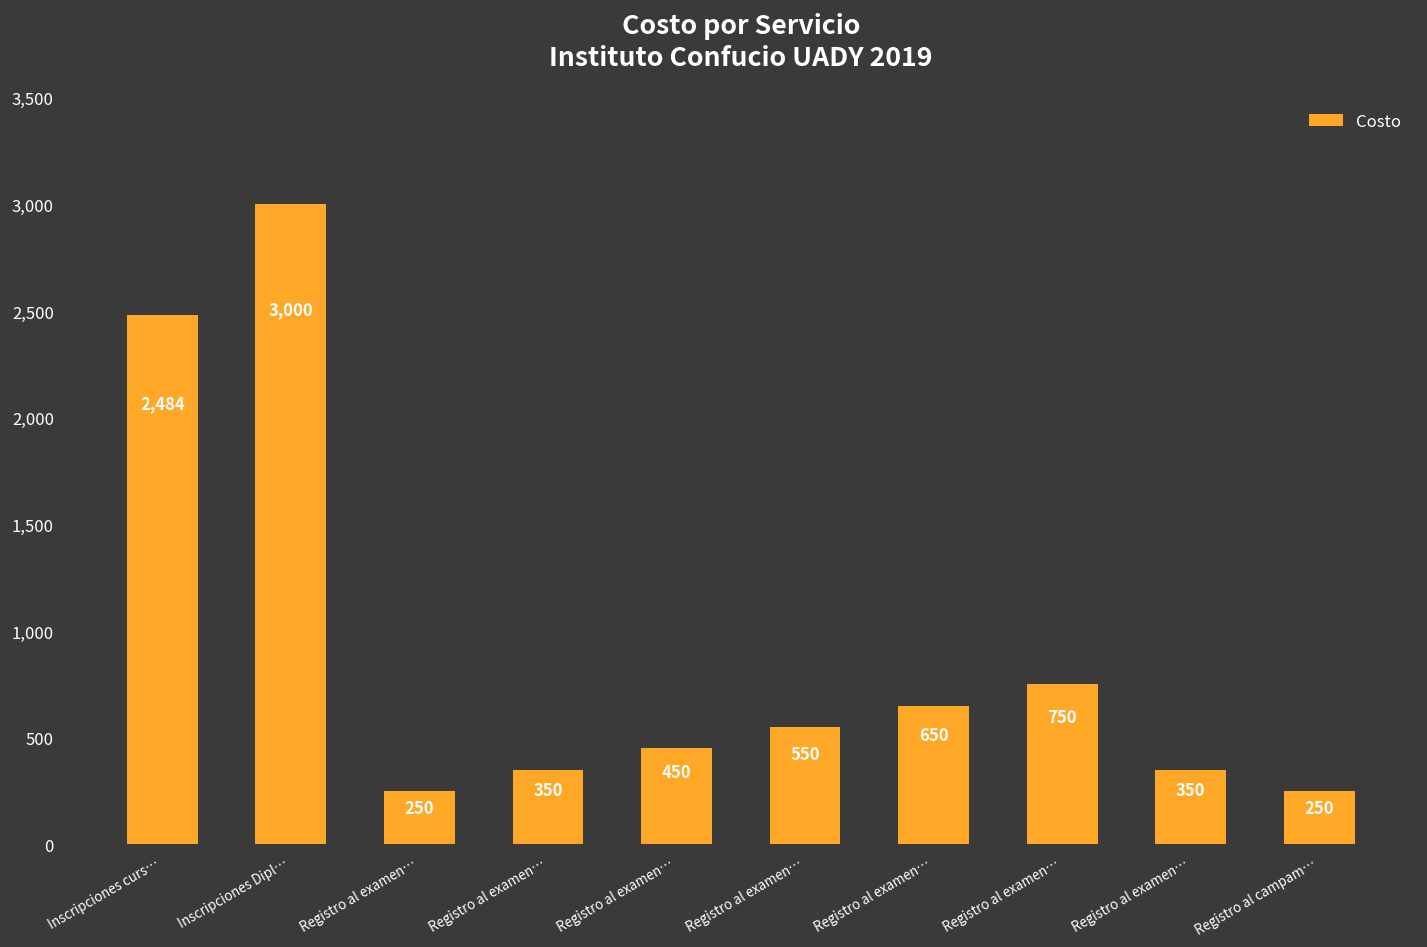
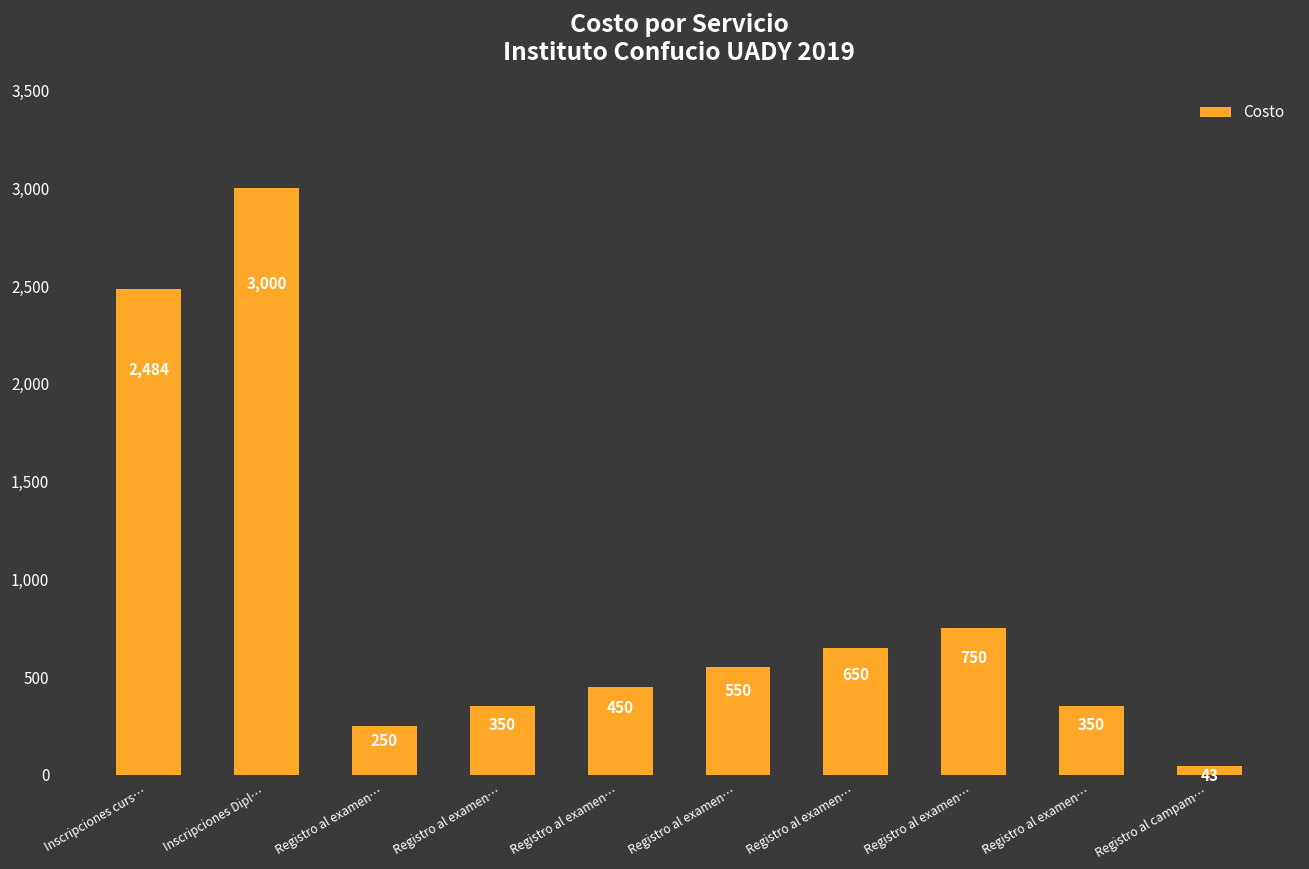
  {
    "Inscripciones curs…": "2,484",
    "Inscripciones Dipl…": "3,000",
-   "Registro al campam…": "250"
+   "Registro al campam…": "43"
  }
